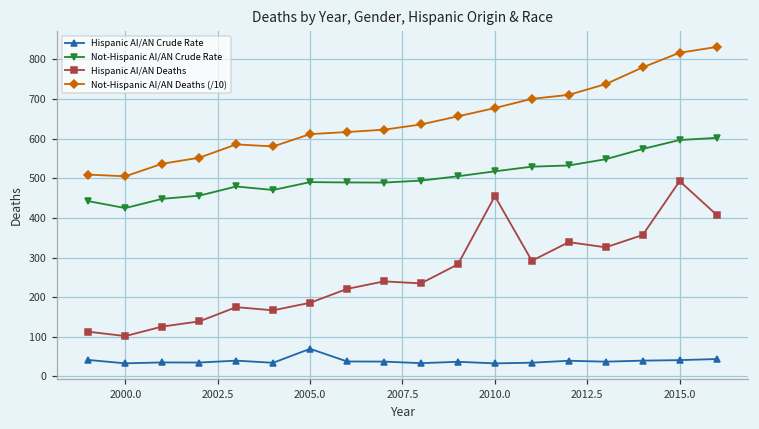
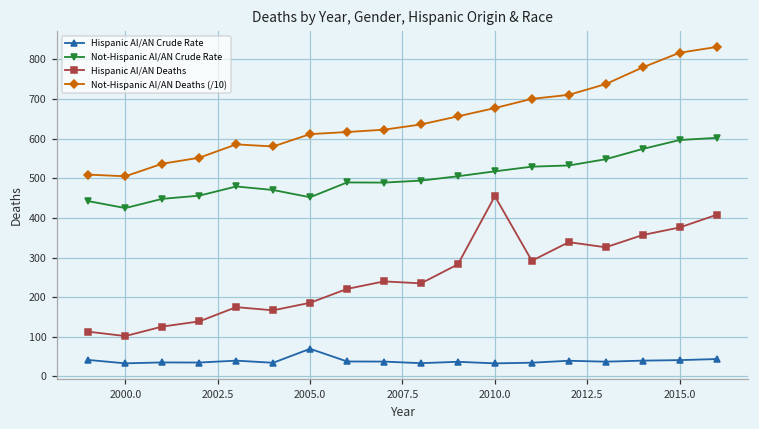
  {
    "Hispanic AI/AN Crude Rate": {
      "2000.0": 30,
      "2005.0": 70,
      "2010.0": 30,
      "2015.0": 40
    },
    "Not-Hispanic AI/AN Crude Rate": {
      "2000.0": 430,
-     "2005.0": 490,
+     "2005.0": 450,
      "2010.0": 520,
      "2015.0": 600
    },
    "Hispanic AI/AN Deaths": {
      "2000.0": 100,
      "2005.0": 190,
      "2010.0": 460,
-     "2015.0": 490
+     "2015.0": 380
    },
    "Not-Hispanic AI/AN Deaths (/10)": {
      "2000.0": 510,
      "2005.0": 610,
      "2010.0": 680,
      "2015.0": 820
    }
  }
